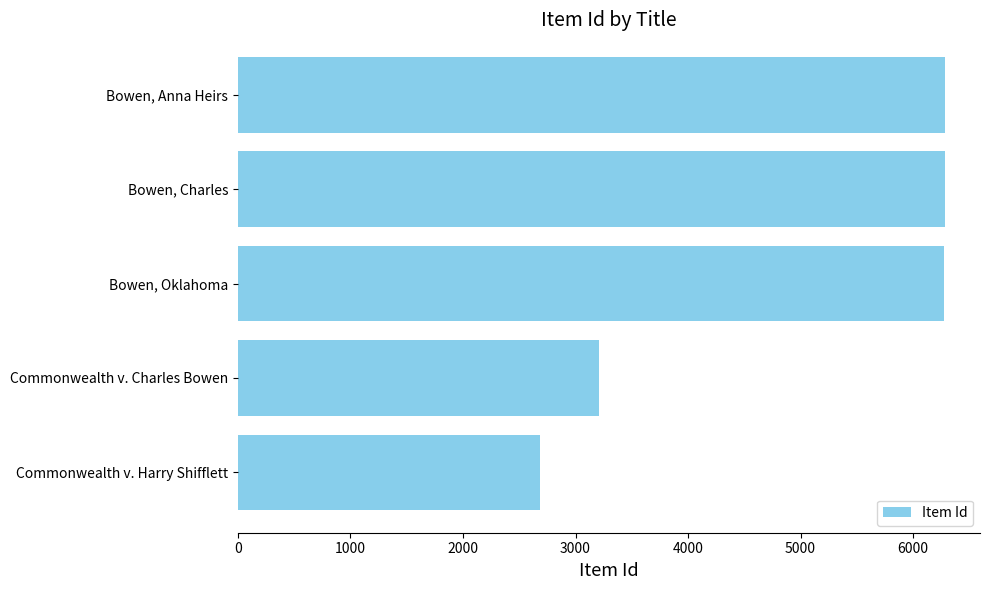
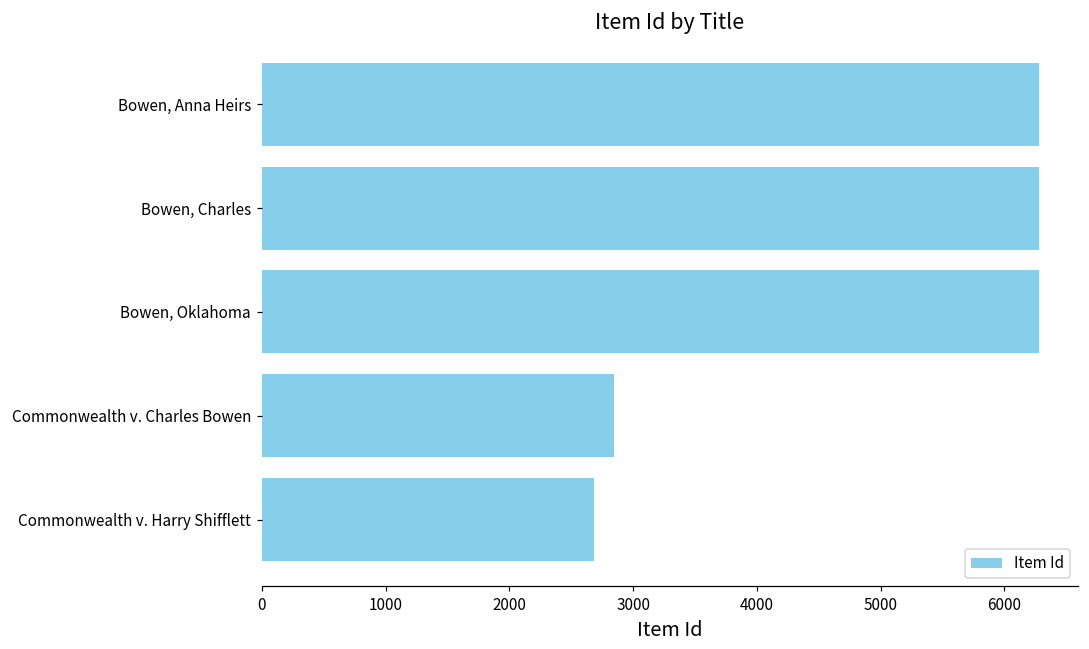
  {
    "Bowen, Anna Heirs": 6280,
    "Bowen, Charles": 6280,
    "Bowen, Oklahoma": 6280,
-   "Commonwealth v. Charles Bowen": 3210,
+   "Commonwealth v. Charles Bowen": 2840,
    "Commonwealth v. Harry Shifflett": 2680
  }
